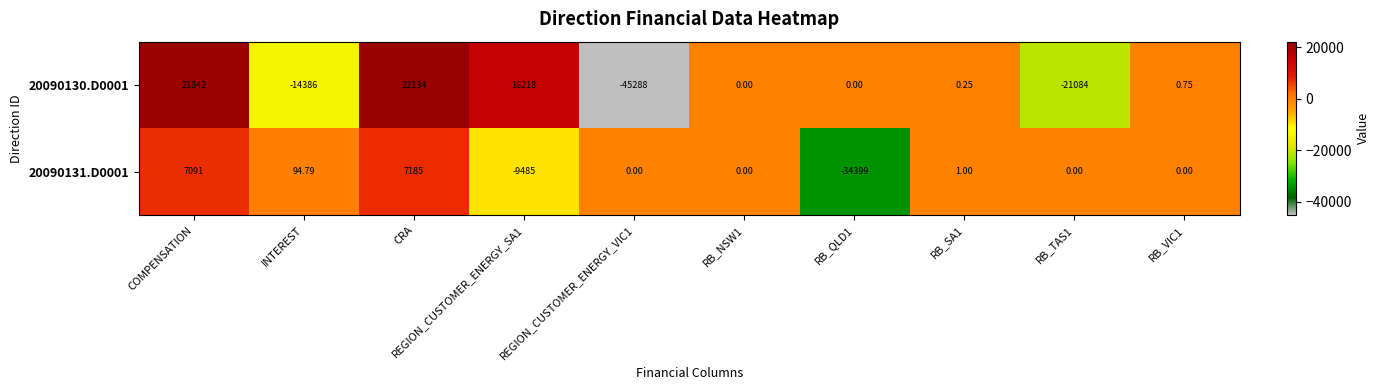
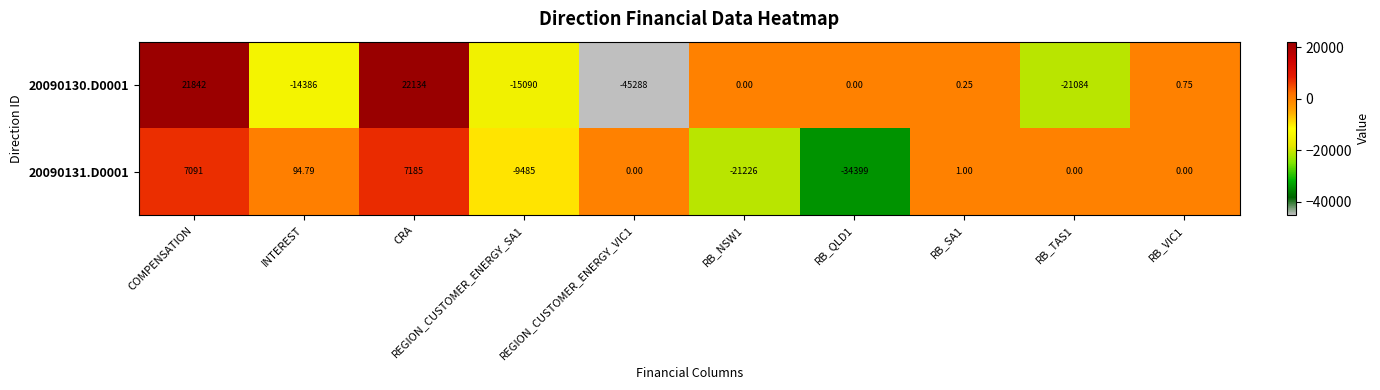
  {
    "20090130.D0001": {
      "COMPENSATION": 21842,
      "INTEREST": -14386,
      "CRA": 22134,
-     "REGION_CUSTOMER_ENERGY_SA1": 16218,
+     "REGION_CUSTOMER_ENERGY_SA1": -15090,
      "REGION_CUSTOMER_ENERGY_VIC1": -45288,
      "RB_NSW1": 0.00,
      "RB_QLD1": 0.00,
      "RB_SA1": 0.25,
      "RB_TAS1": -21084,
      "RB_VIC1": 0.75
    },
    "20090131.D0001": {
      "COMPENSATION": 7091,
      "INTEREST": 94.79,
      "CRA": 7185,
      "REGION_CUSTOMER_ENERGY_SA1": -9485,
      "REGION_CUSTOMER_ENERGY_VIC1": 0.00,
-     "RB_NSW1": 0.00,
+     "RB_NSW1": -21226,
      "RB_QLD1": -34399,
      "RB_SA1": 1.00,
      "RB_TAS1": 0.00,
      "RB_VIC1": 0.00
    }
  }
